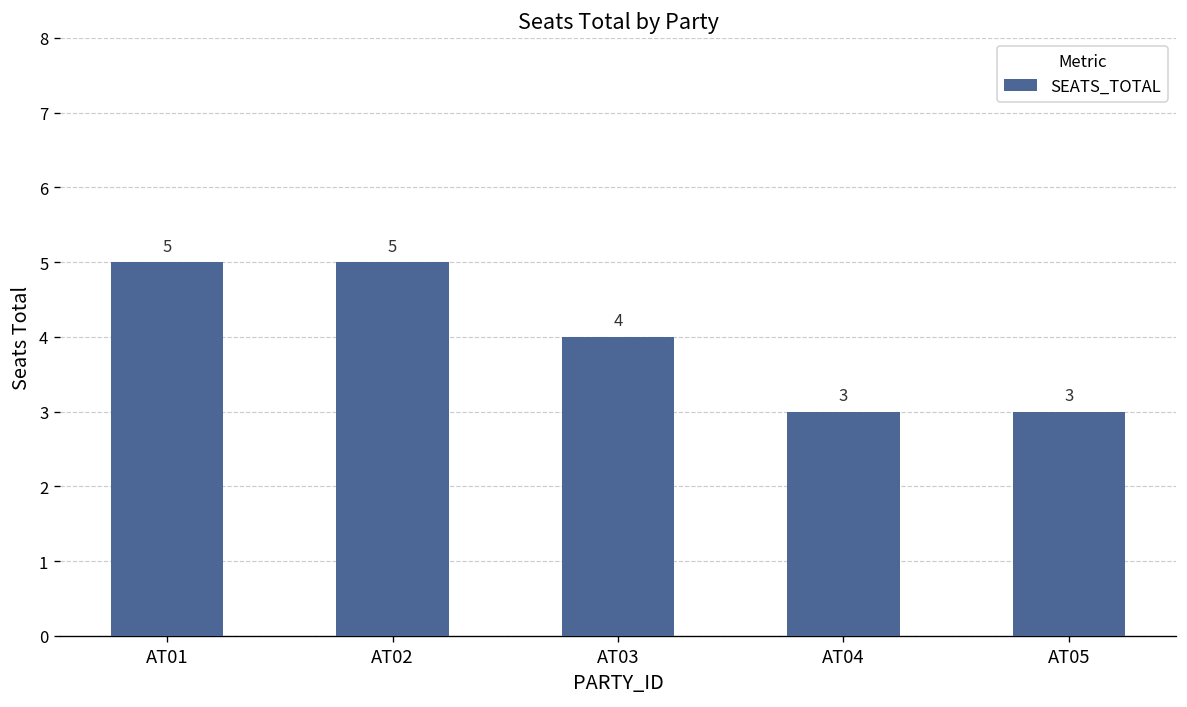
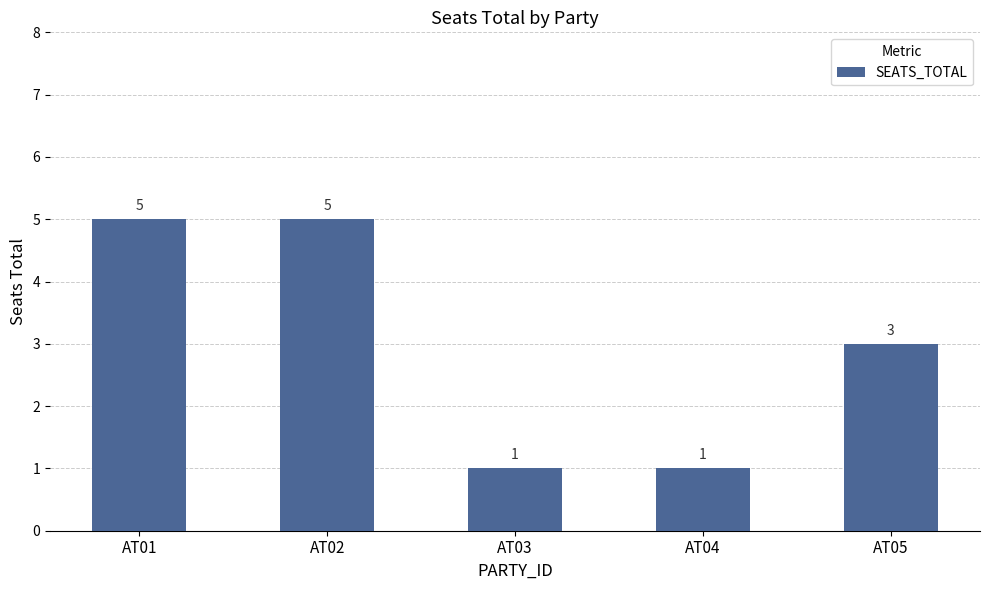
  {
    "AT01": 5,
    "AT02": 5,
-   "AT03": 4,
-   "AT04": 3,
+   "AT03": 1,
+   "AT04": 1,
    "AT05": 3
  }
